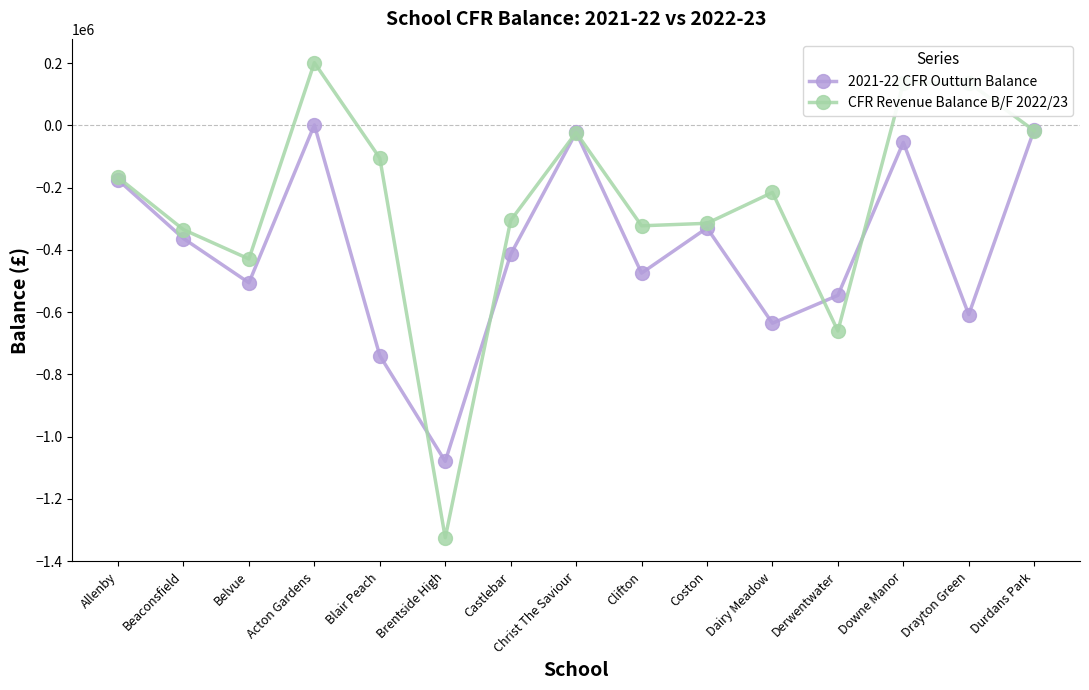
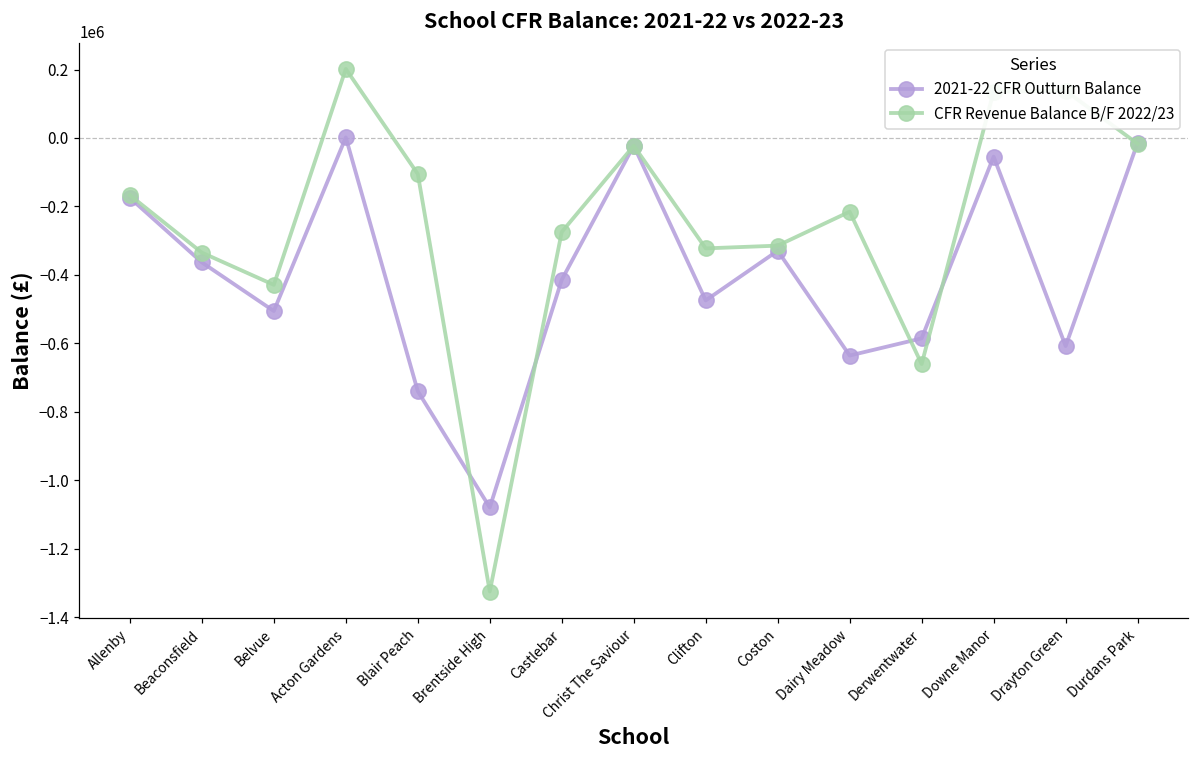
  {
    "2021-22 CFR Outturn Balance": {
      "Beaconsfield": -360000,
      "Belvue": -510000,
      "Acton Gardens": 0,
      "Blair Peach": -740000,
      "Brentside High": -1080000,
      "Castlebar": -410000,
      "Clifton": -470000,
      "Coston": -330000,
      "Dairy Meadow": -640000,
-     "Derwentwater": -550000,
+     "Derwentwater": -590000,
      "Downe Manor": -50000,
      "Drayton Green": -610000
    },
    "CFR Revenue Balance B/F 2022/23": {
      "Beaconsfield": -330000,
      "Belvue": -430000,
      "Acton Gardens": 200000,
      "Blair Peach": -110000,
      "Brentside High": -1320000,
-     "Castlebar": -310000,
+     "Castlebar": -270000,
      "Clifton": -320000,
      "Coston": -310000,
      "Dairy Meadow": -220000,
      "Derwentwater": -660000
    }
  }
